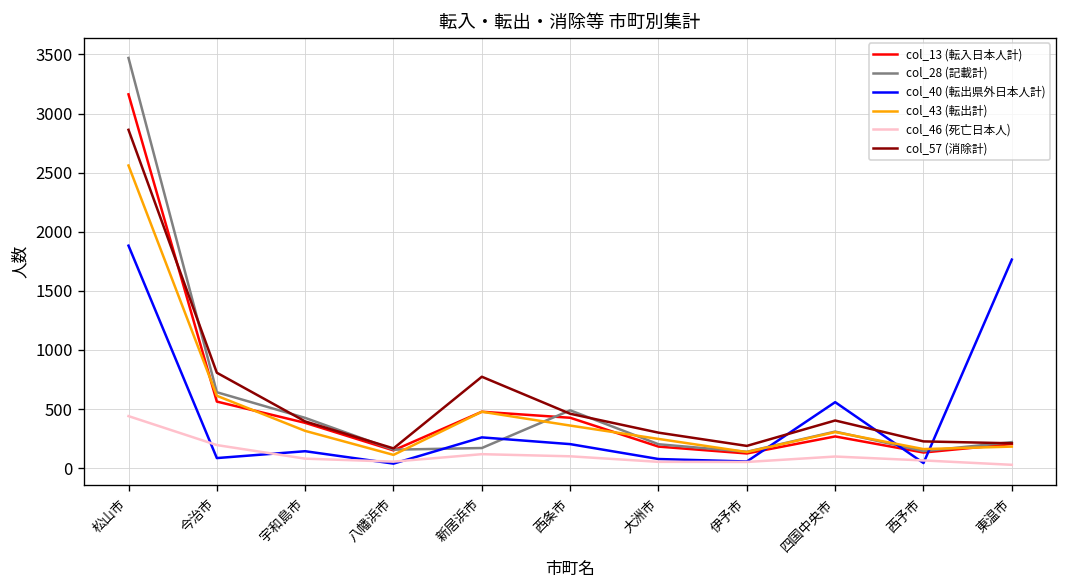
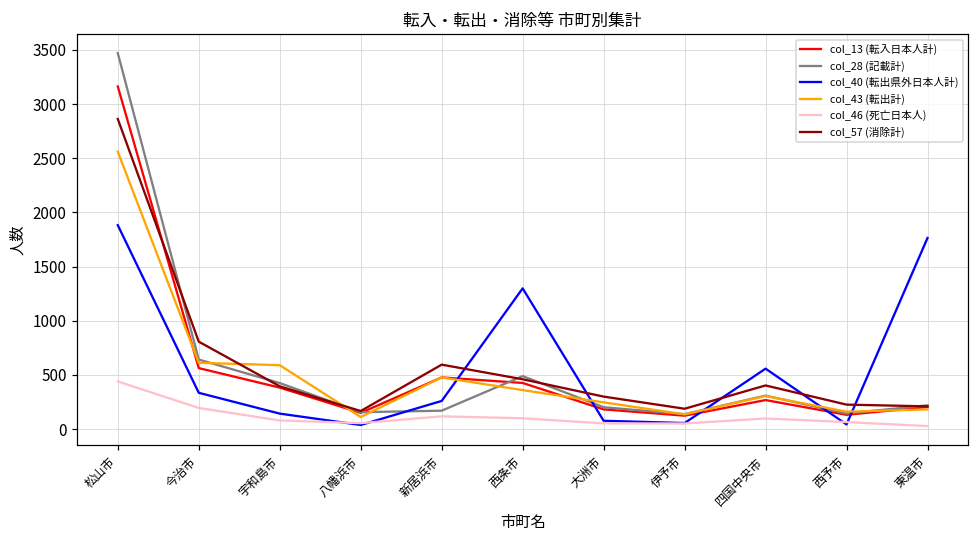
  {
    "col_13 (転入日本人計)": {
      "松山市": 3200,
      "今治市": 600,
      "西条市": 400,
      "四国中央市": 300
    },
    "col_28 (記載計)": {
      "松山市": 3500,
      "今治市": 600,
      "宇和島市": 400,
      "新居浜市": 200,
      "西条市": 500
    },
    "col_40 (転出県外日本人計)": {
      "松山市": 1900,
-     "今治市": 100,
+     "今治市": 300,
      "宇和島市": 100,
      "新居浜市": 300,
-     "西条市": 200,
+     "西条市": 1300,
      "四国中央市": 600,
      "東温市": 1800
    },
    "col_43 (転出計)": {
      "松山市": 2600,
      "今治市": 600,
-     "宇和島市": 300,
+     "宇和島市": 600,
      "八幡浜市": 100,
      "西条市": 400,
      "大洲市": 200
    },
    "col_46 (死亡日本人)": {
      "松山市": 400,
      "今治市": 200,
      "宇和島市": 100,
      "新居浜市": 100,
      "西条市": 100,
      "四国中央市": 100,
      "東温市": 0
    },
    "col_57 (消除計)": {
      "松山市": 2900,
      "今治市": 800,
-     "新居浜市": 800,
+     "新居浜市": 600,
      "西条市": 500,
      "大洲市": 300,
      "伊予市": 200,
      "四国中央市": 400,
      "西予市": 200
    }
  }
